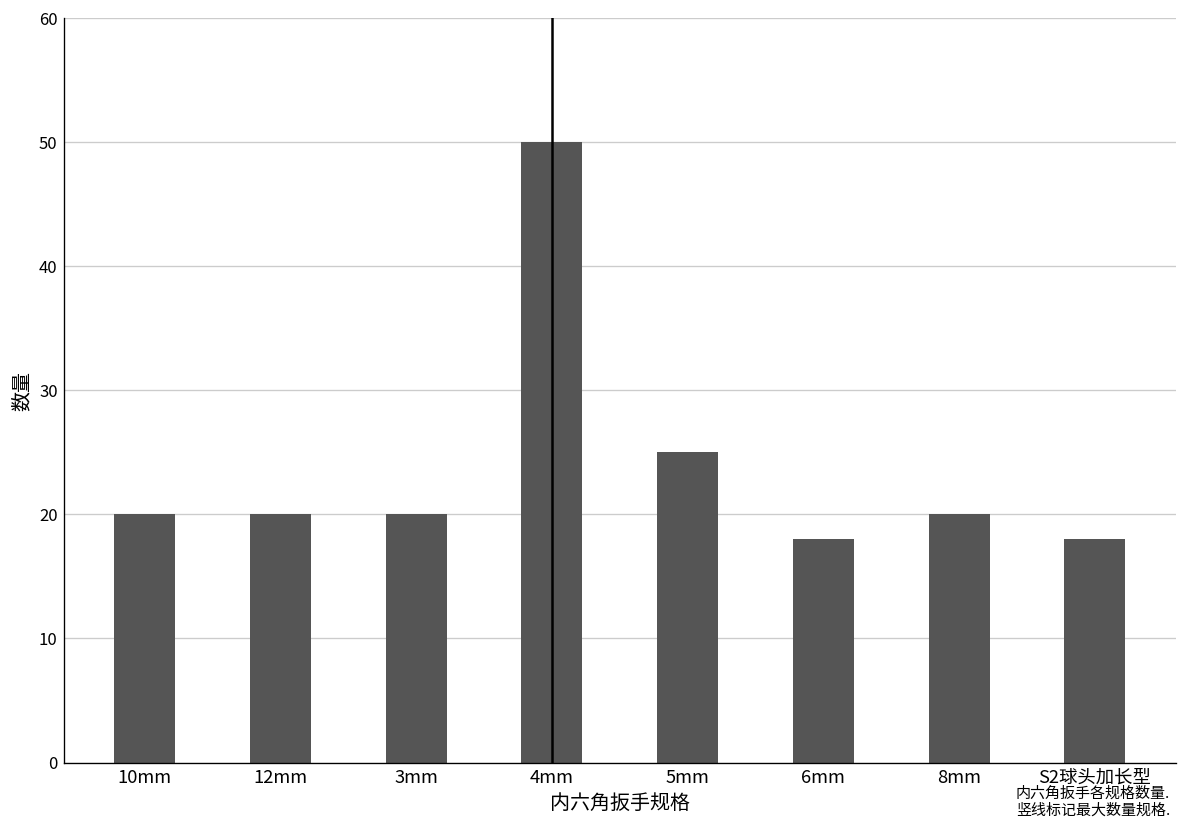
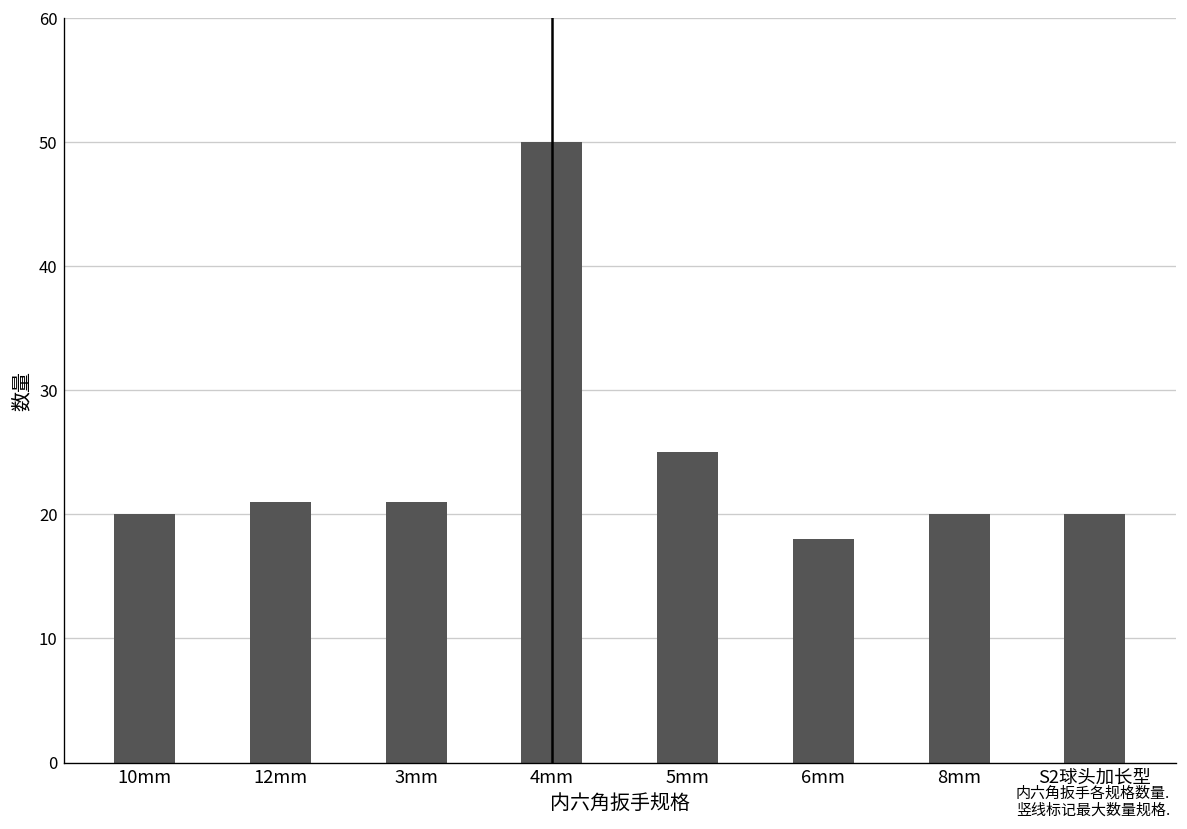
  {
    "10mm": 20,
-   "12mm": 20,
-   "3mm": 20,
+   "12mm": 21,
+   "3mm": 21,
    "4mm": 50,
    "5mm": 25,
    "6mm": 18,
    "8mm": 20,
-   "S2球头加长型": 18
+   "S2球头加长型": 20
  }
